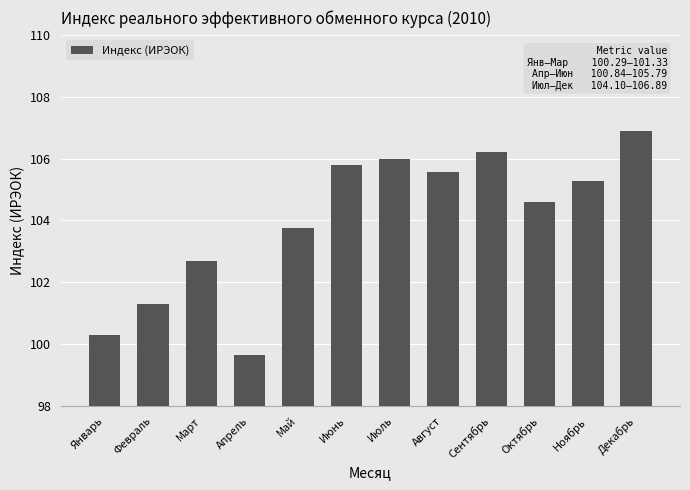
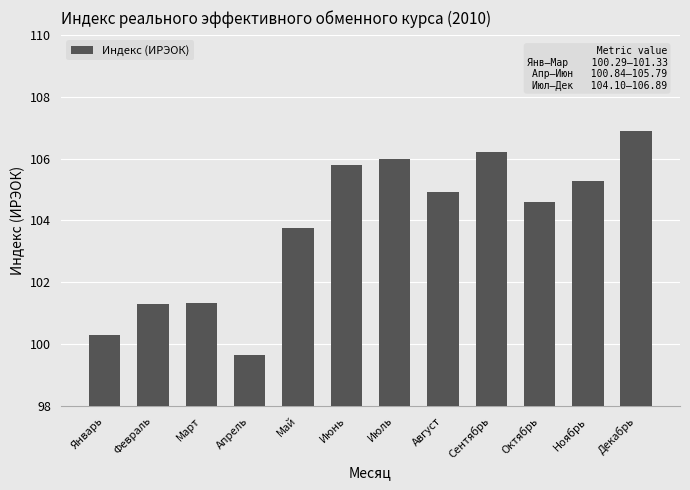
  {
    "Январь": 100.3,
    "Февраль": 101.3,
-   "Март": 102.7,
+   "Март": 101.3,
    "Апрель": 99.7,
    "Май": 103.7,
    "Июнь": 105.8,
    "Июль": 106.0,
-   "Август": 105.6,
+   "Август": 104.9,
    "Сентябрь": 106.2,
    "Октябрь": 104.6,
    "Ноябрь": 105.3,
    "Декабрь": 106.9
  }
